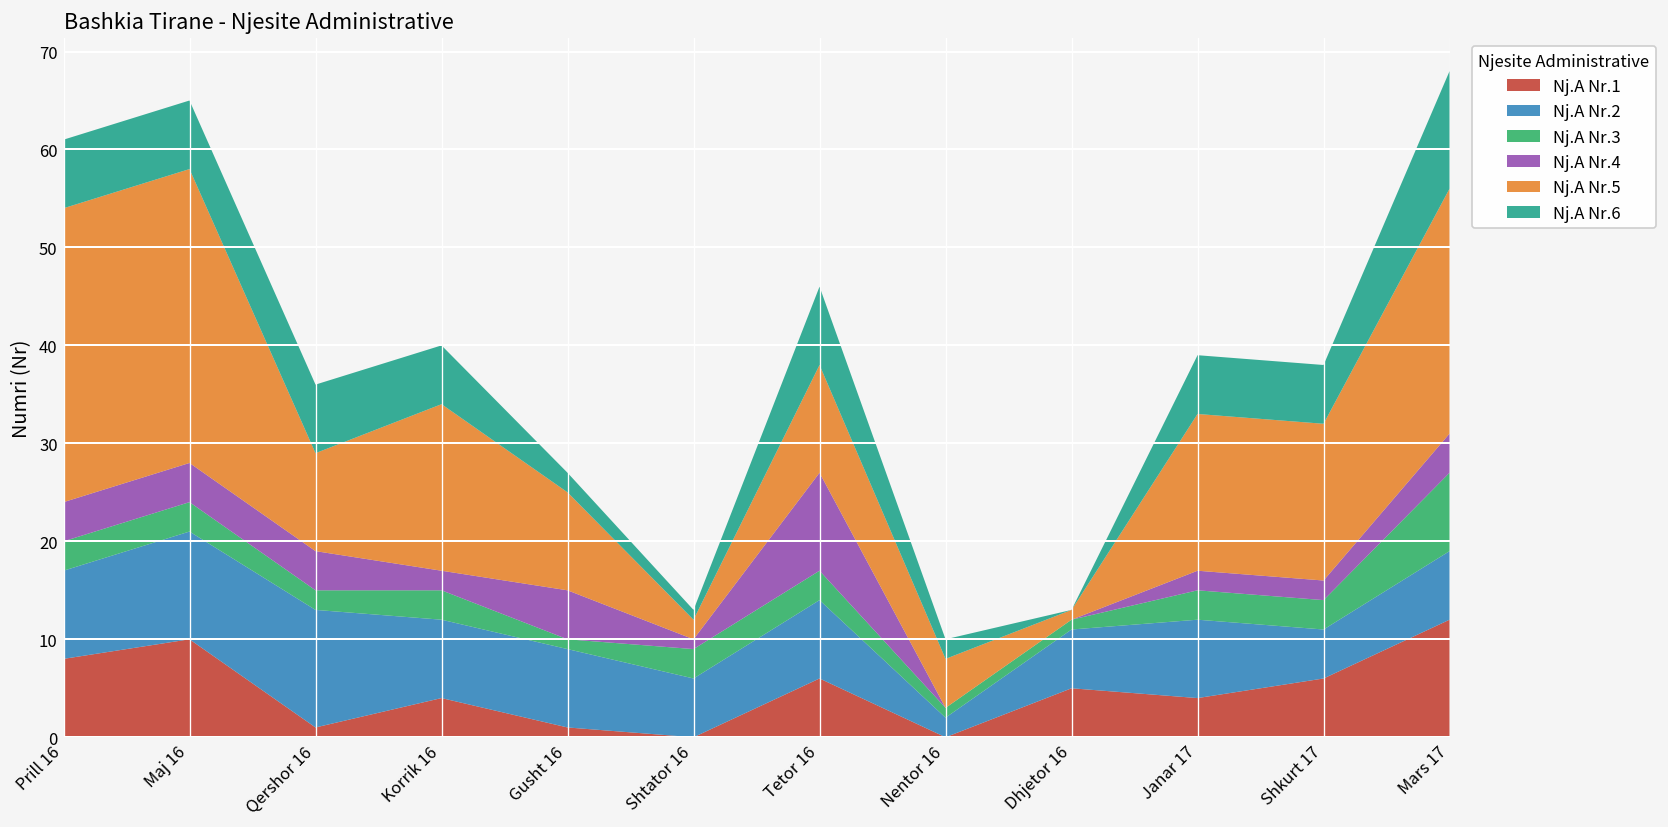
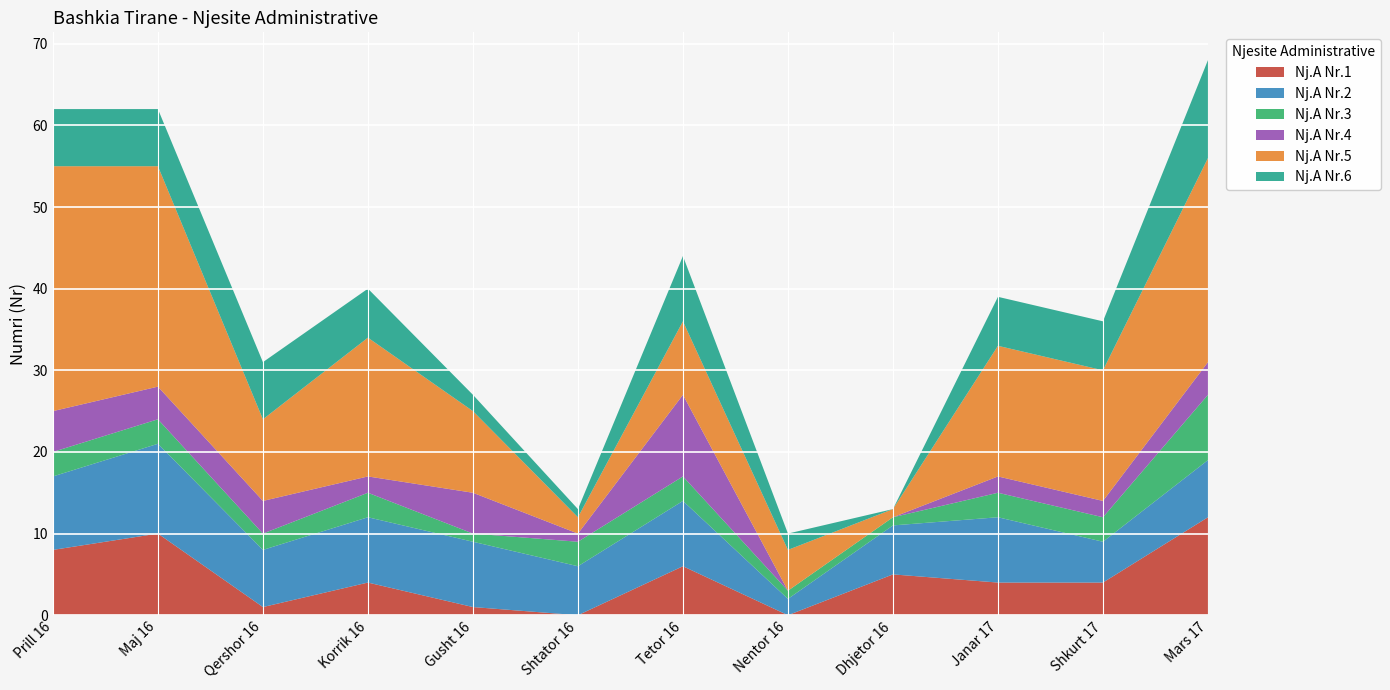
  {
    "Nj.A Nr.1": {
      "Prill 16": 8,
      "Maj 16": 10,
      "Qershor 16": 1,
      "Korrik 16": 4,
      "Gusht 16": 1,
      "Shtator 16": 0,
      "Tetor 16": 6,
      "Nentor 16": 0,
      "Dhjetor 16": 5,
      "Janar 17": 4,
-     "Shkurt 17": 6,
+     "Shkurt 17": 4,
      "Mars 17": 12
    },
    "Nj.A Nr.2": {
      "Prill 16": 9,
      "Maj 16": 11,
-     "Qershor 16": 12,
+     "Qershor 16": 7,
      "Korrik 16": 8,
      "Gusht 16": 8,
      "Shtator 16": 6,
      "Tetor 16": 8,
      "Nentor 16": 2,
      "Dhjetor 16": 6,
      "Janar 17": 8,
      "Shkurt 17": 5,
      "Mars 17": 7
    },
    "Nj.A Nr.4": {
-     "Prill 16": 4,
+     "Prill 16": 5,
      "Maj 16": 4,
      "Qershor 16": 4,
      "Korrik 16": 2,
      "Gusht 16": 5,
      "Shtator 16": 1,
      "Tetor 16": 10,
      "Janar 17": 2,
      "Shkurt 17": 2,
      "Mars 17": 4
    },
    "Nj.A Nr.5": {
      "Prill 16": 30,
-     "Maj 16": 30,
+     "Maj 16": 27,
      "Qershor 16": 10,
      "Korrik 16": 17,
      "Gusht 16": 10,
      "Shtator 16": 2,
-     "Tetor 16": 11,
+     "Tetor 16": 9,
      "Nentor 16": 5,
      "Janar 17": 16,
      "Shkurt 17": 16,
      "Mars 17": 25
    }
  }
